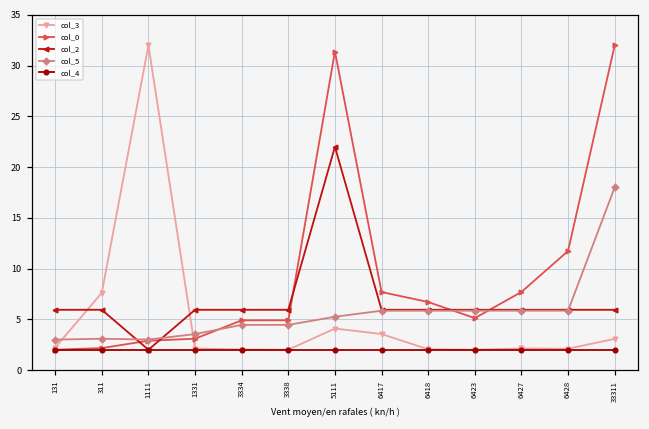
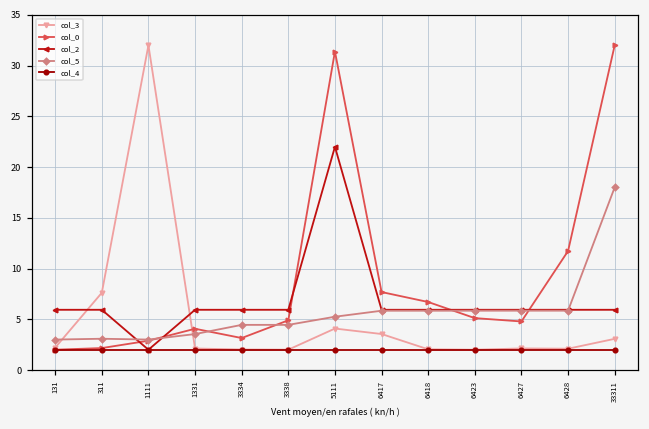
  {
    "col_0": {
-     "1331": 3,
-     "3334": 5,
+     "1331": 4,
+     "3334": 3,
      "3338": 5,
      "5111": 31,
      "6417": 8,
      "6418": 7,
      "6423": 5,
-     "6427": 8,
+     "6427": 5,
      "6428": 12,
      "33311": 32
    }
  }
